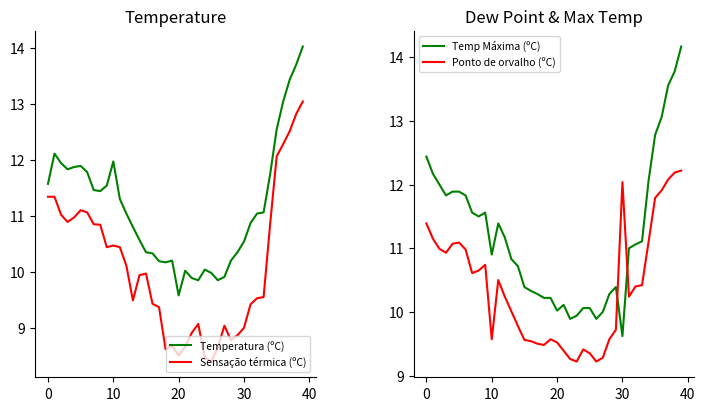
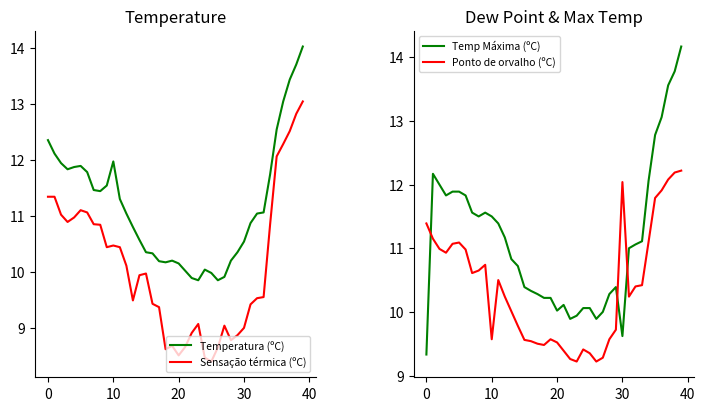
  {
    "Temperature": {
      "Temperatura (ºC)": {
-       "0": 11.6,
+       "0": 12.4,
        "10": 12.0,
-       "20": 9.6,
+       "20": 10.2,
        "30": 10.5
      },
      "Sensação térmica (ºC)": {
        "0": 11.3,
        "10": 10.5,
        "30": 9.0
      }
    },
    "Dew Point & Max Temp": {
      "Temp Máxima (ºC)": {
-       "0": 12.4,
-       "10": 10.9,
+       "0": 9.3,
+       "10": 11.5,
        "20": 10.0,
        "30": 9.6
      },
      "Ponto de orvalho (ºC)": {
        "0": 11.4,
        "10": 9.6,
        "20": 9.5,
        "30": 12.0
      }
    }
  }
